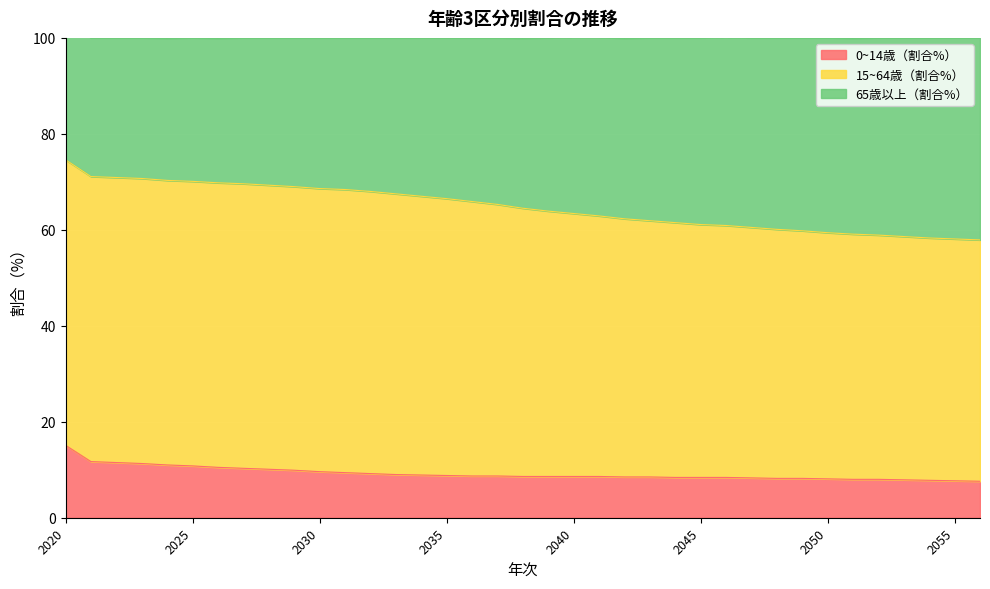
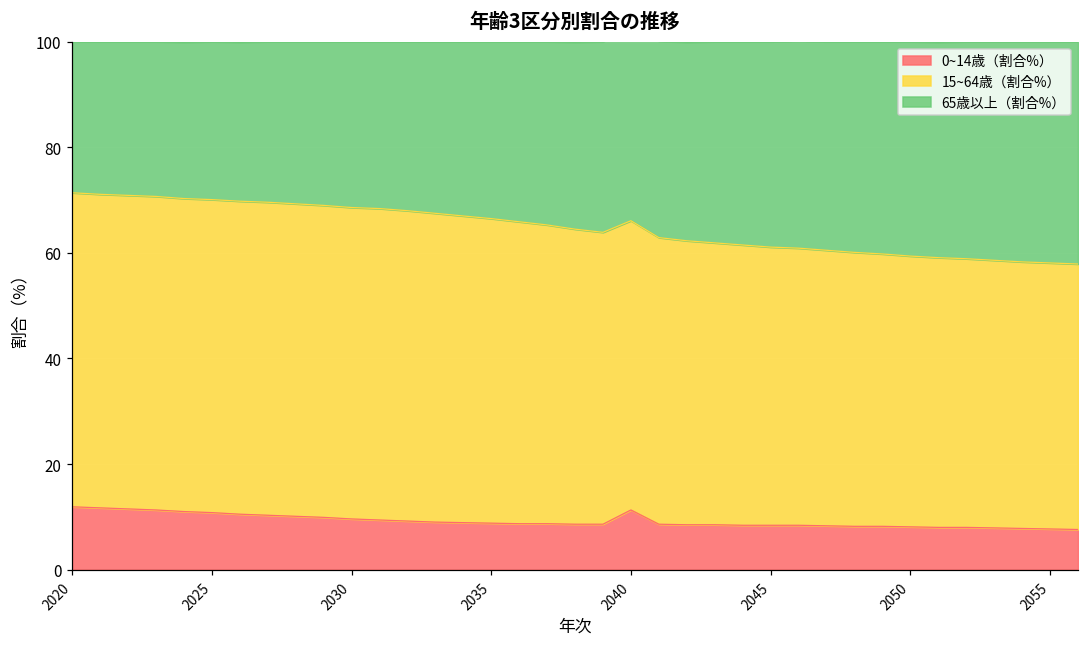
  {
    "0~14歳（割合%）": {
-     "2020": 15,
+     "2020": 12,
      "2025": 11,
      "2030": 10,
      "2035": 9,
-     "2040": 9,
+     "2040": 11,
      "2045": 8,
      "2050": 8,
      "2055": 8
    },
    "15~64歳（割合%）": {
      "2020": 59,
      "2025": 59,
      "2030": 59,
      "2035": 58,
      "2040": 55,
      "2045": 53,
      "2050": 51,
      "2055": 50
    },
    "65歳以上（割合%）": {
      "2025": 30,
      "2030": 31,
      "2035": 34,
      "2045": 39,
      "2050": 41,
      "2055": 42
    }
  }
